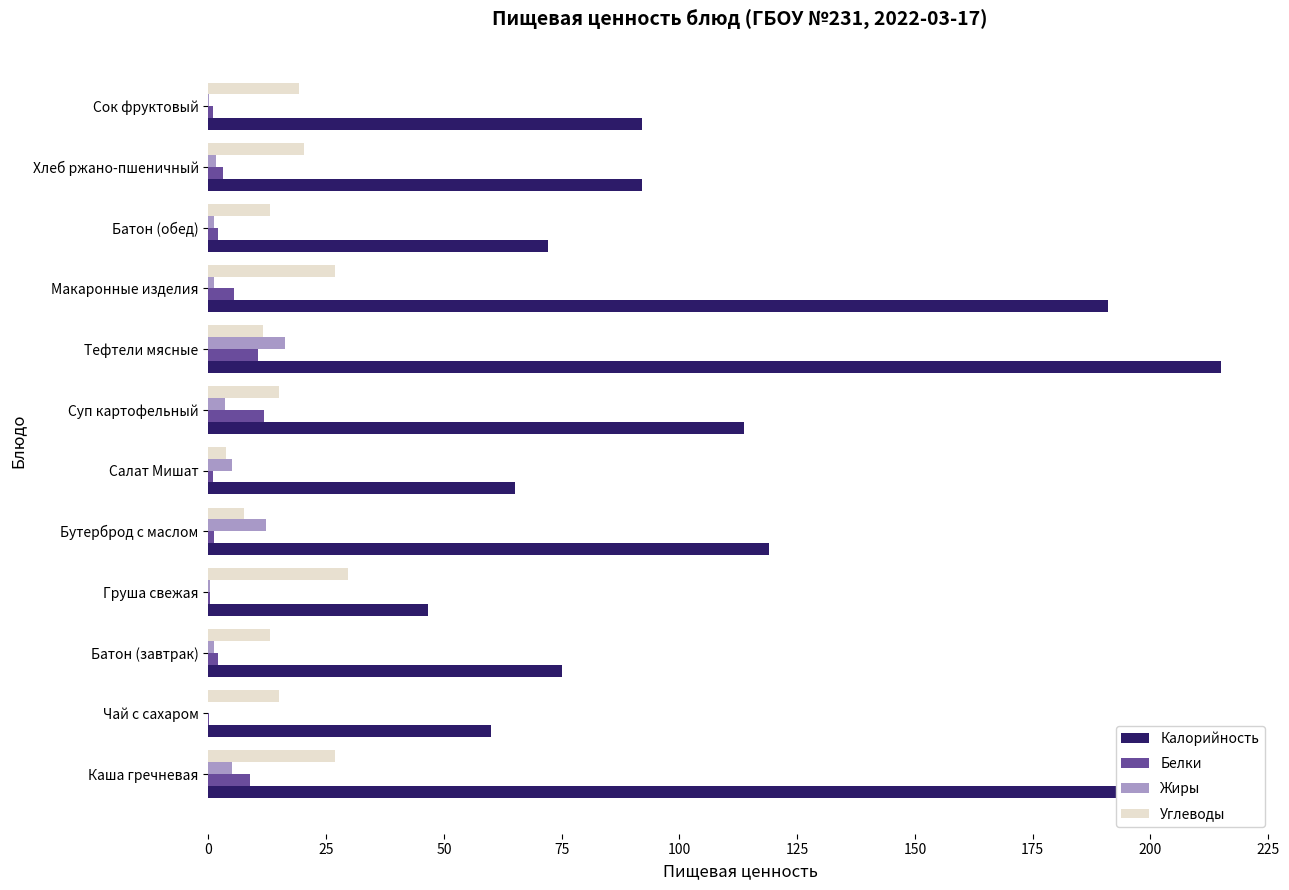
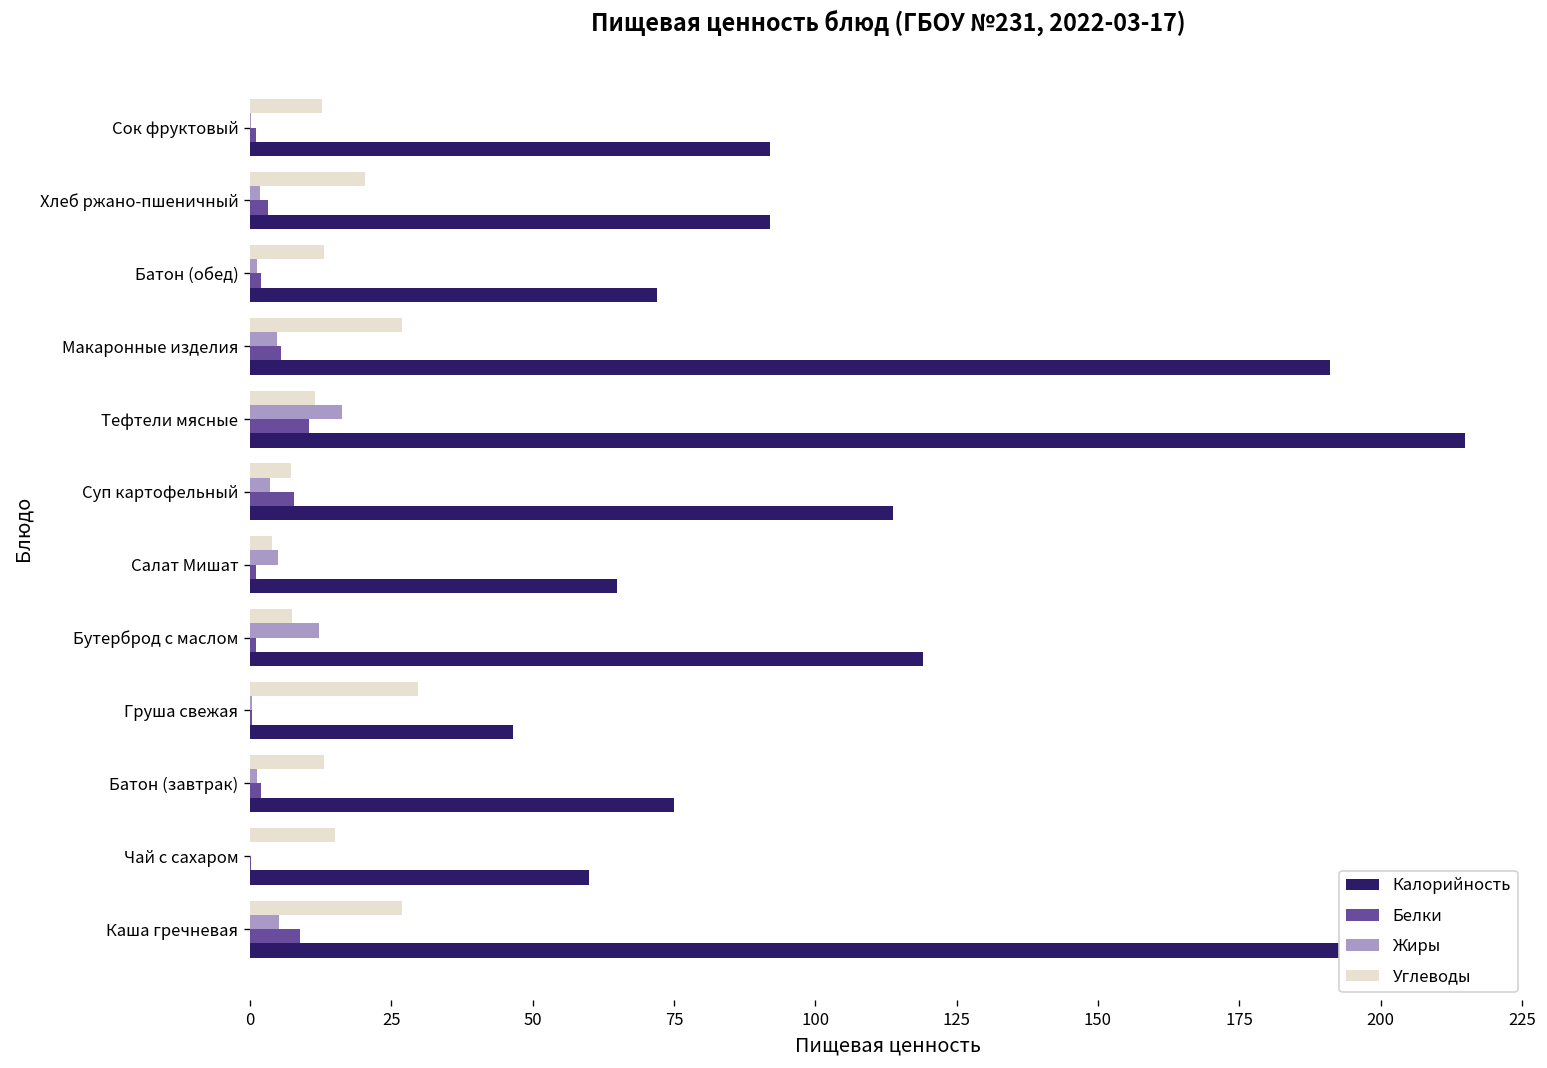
  {
    "Калорийность": {
      "Сок фруктовый": 92,
      "Хлеб ржано-пшеничный": 92,
      "Батон (обед)": 72,
      "Макаронные изделия": 191,
      "Тефтели мясные": 215,
      "Суп картофельный": 114,
      "Салат Мишат": 65,
      "Бутерброд с маслом": 119,
      "Груша свежая": 47,
      "Батон (завтрак)": 75,
      "Чай с сахаром": 60
    },
    "Белки": {
      "Сок фруктовый": 1,
      "Хлеб ржано-пшеничный": 3,
      "Батон (обед)": 2,
      "Макаронные изделия": 6,
      "Тефтели мясные": 11,
-     "Суп картофельный": 12,
+     "Суп картофельный": 8,
      "Салат Мишат": 1,
      "Бутерброд с маслом": 1,
      "Батон (завтрак)": 2,
      "Каша гречневая": 9
    },
    "Жиры": {
      "Хлеб ржано-пшеничный": 2,
      "Батон (обед)": 1,
-     "Макаронные изделия": 1,
+     "Макаронные изделия": 5,
      "Тефтели мясные": 16,
      "Суп картофельный": 4,
      "Салат Мишат": 5,
      "Бутерброд с маслом": 12,
      "Батон (завтрак)": 1,
      "Чай с сахаром": 0,
      "Каша гречневая": 5
    },
    "Углеводы": {
-     "Сок фруктовый": 19,
+     "Сок фруктовый": 13,
      "Хлеб ржано-пшеничный": 20,
      "Батон (обед)": 13,
      "Макаронные изделия": 27,
      "Тефтели мясные": 12,
-     "Суп картофельный": 15,
+     "Суп картофельный": 7,
      "Салат Мишат": 4,
      "Бутерброд с маслом": 8,
      "Груша свежая": 30,
      "Батон (завтрак)": 13,
      "Чай с сахаром": 15,
      "Каша гречневая": 27
    }
  }
